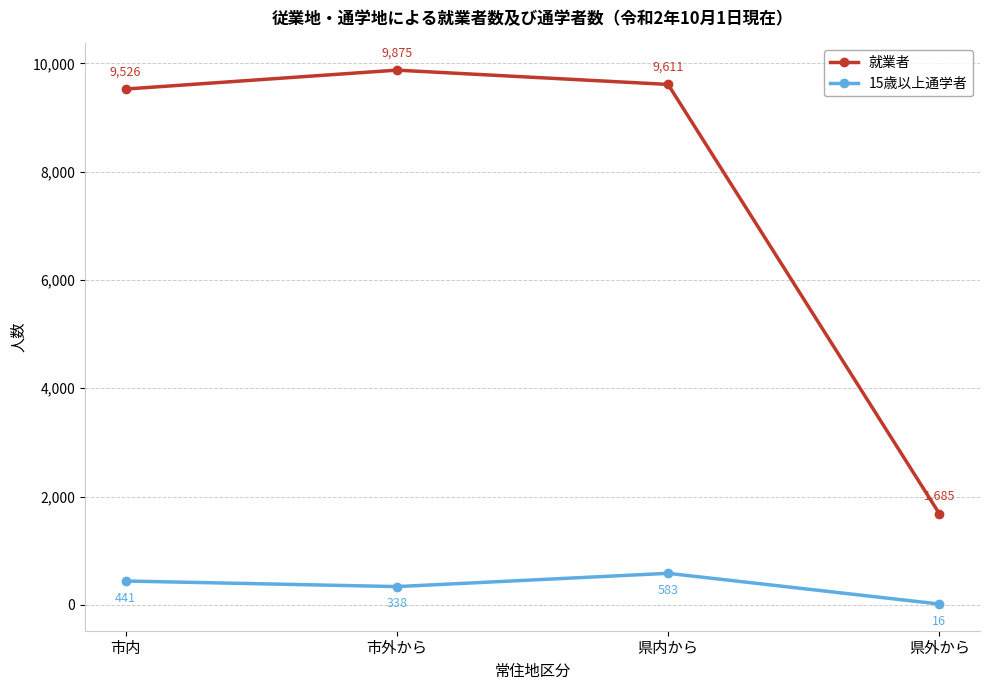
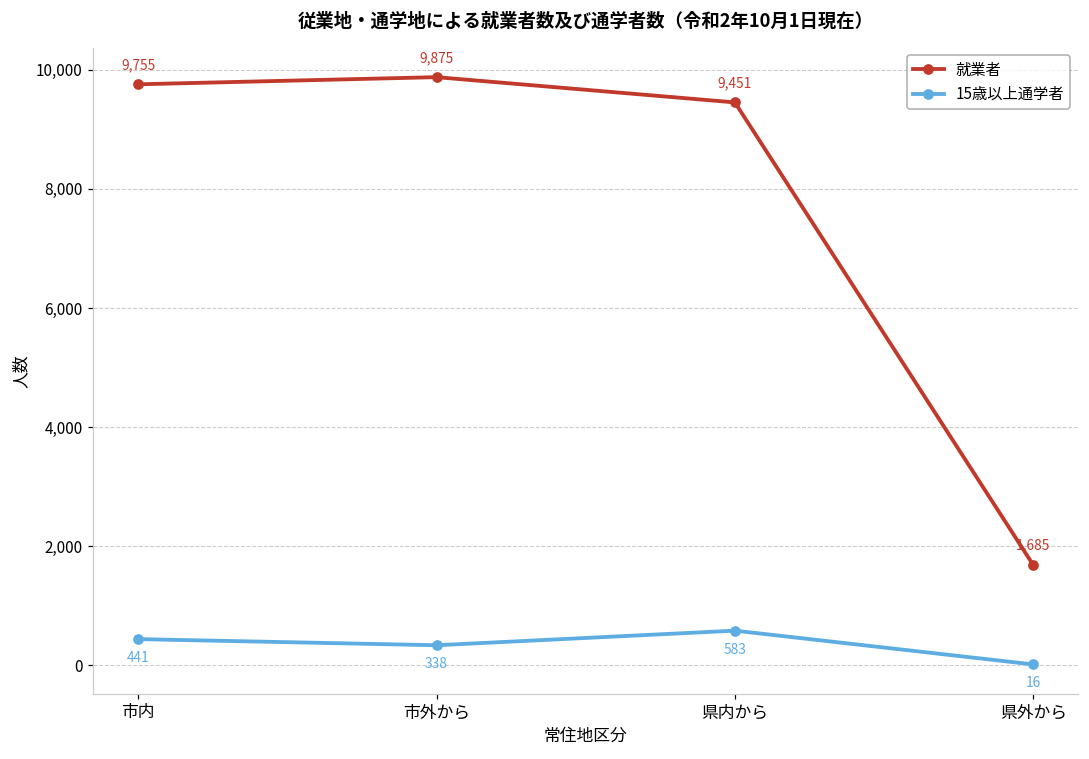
  {
    "就業者": {
-     "市内": "9,526",
+     "市内": "9,755",
      "市外から": "9,875",
-     "県内から": "9,611",
+     "県内から": "9,451",
      "県外から": "1,685"
    },
    "15歳以上通学者": {
      "市内": "441",
      "市外から": "338",
      "県内から": "583",
      "県外から": "16"
    }
  }
